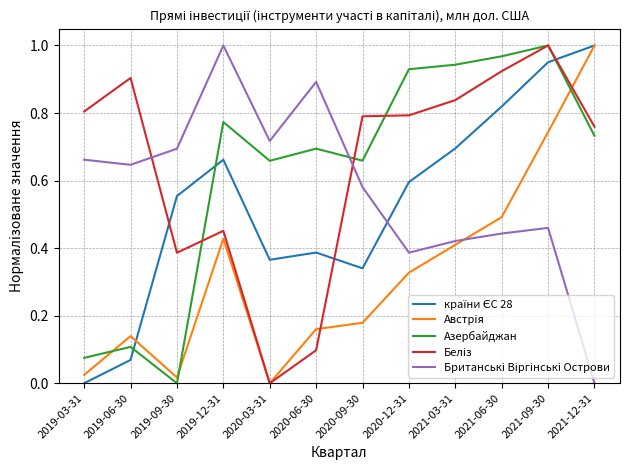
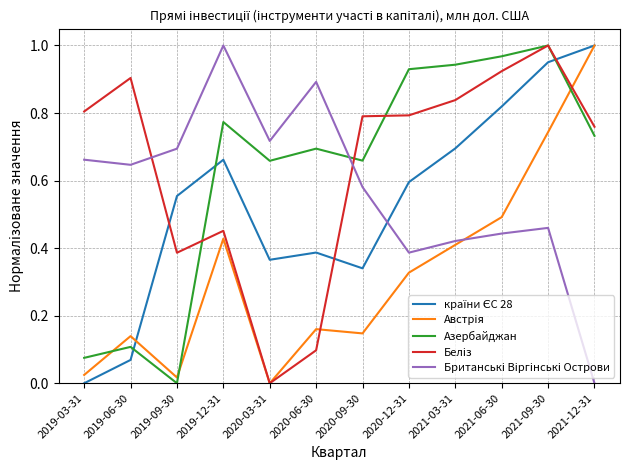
  {
    "країни ЄС 28": {
      "2019-03-31": 0.00,
      "2019-06-30": 0.07,
      "2019-09-30": 0.55,
      "2019-12-31": 0.66,
      "2020-03-31": 0.37,
      "2020-06-30": 0.39,
      "2020-09-30": 0.34,
      "2020-12-31": 0.60,
      "2021-03-31": 0.70,
      "2021-06-30": 0.82,
      "2021-09-30": 0.95
    },
    "Австрія": {
      "2019-03-31": 0.02,
      "2019-06-30": 0.14,
      "2019-09-30": 0.02,
      "2019-12-31": 0.43,
      "2020-06-30": 0.16,
-     "2020-09-30": 0.18,
+     "2020-09-30": 0.15,
      "2020-12-31": 0.33,
      "2021-03-31": 0.41,
      "2021-06-30": 0.49,
      "2021-09-30": 0.74
    },
    "Азербайджан": {
      "2019-03-31": 0.08,
      "2019-06-30": 0.11,
      "2019-09-30": 0.00,
      "2019-12-31": 0.77,
      "2020-03-31": 0.66,
      "2020-06-30": 0.69,
      "2020-09-30": 0.66,
      "2020-12-31": 0.93,
      "2021-03-31": 0.94,
      "2021-06-30": 0.97,
      "2021-12-31": 0.73
    },
    "Беліз": {
      "2019-03-31": 0.80,
      "2019-06-30": 0.90,
      "2019-09-30": 0.39,
      "2019-12-31": 0.45,
      "2020-06-30": 0.10,
      "2020-09-30": 0.79,
      "2020-12-31": 0.79,
      "2021-03-31": 0.84,
      "2021-06-30": 0.92,
      "2021-12-31": 0.76
    },
    "Британські Віргінські Острови": {
      "2019-03-31": 0.66,
      "2019-06-30": 0.65,
      "2019-09-30": 0.69,
      "2019-12-31": 1.00,
      "2020-03-31": 0.72,
      "2020-06-30": 0.89,
      "2020-09-30": 0.58,
      "2020-12-31": 0.39,
      "2021-03-31": 0.42,
      "2021-06-30": 0.44,
      "2021-09-30": 0.46,
      "2021-12-31": 0.00
    }
  }
